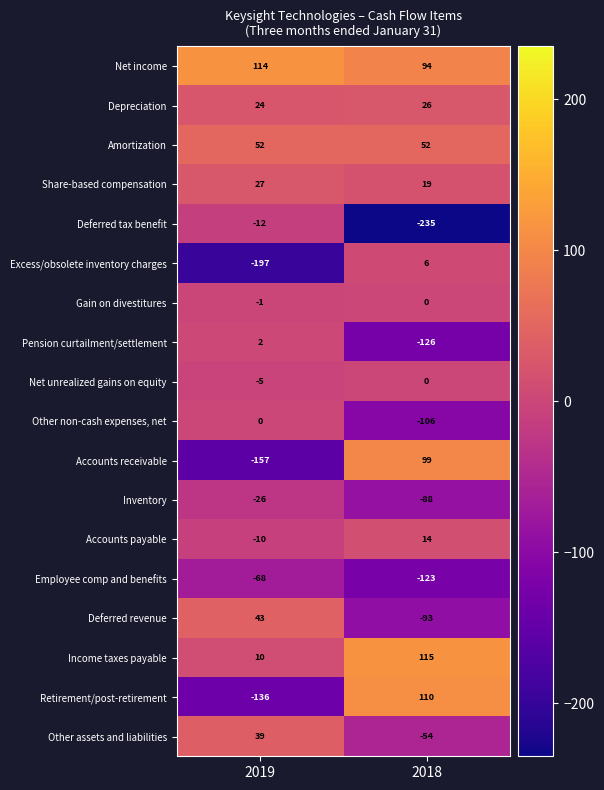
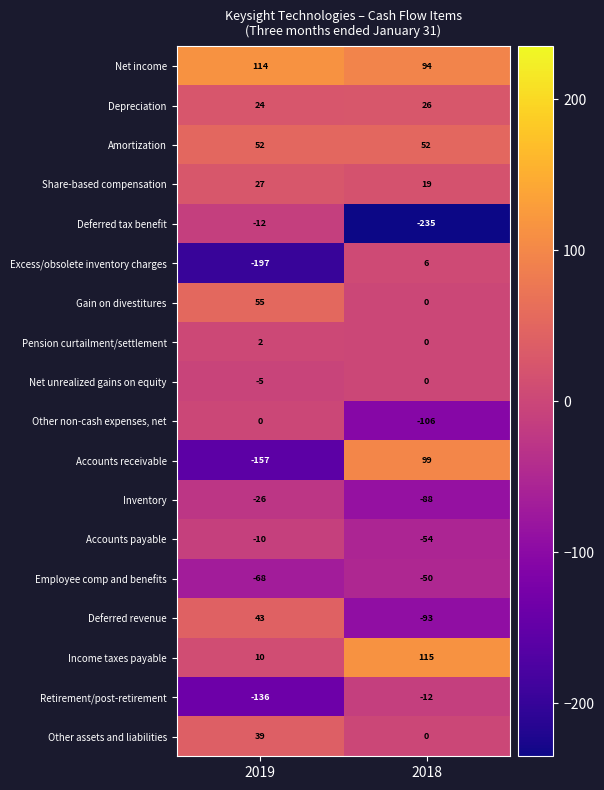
  {
    "Net income": {
      "2019": 114,
      "2018": 94
    },
    "Depreciation": {
      "2019": 24,
      "2018": 26
    },
    "Amortization": {
      "2019": 52,
      "2018": 52
    },
    "Share-based compensation": {
      "2019": 27,
      "2018": 19
    },
    "Deferred tax benefit": {
      "2019": -12,
      "2018": -235
    },
    "Excess/obsolete inventory charges": {
      "2019": -197,
      "2018": 6
    },
    "Gain on divestitures": {
-     "2019": -1,
+     "2019": 55,
      "2018": 0
    },
    "Pension curtailment/settlement": {
      "2019": 2,
-     "2018": -126
+     "2018": 0
    },
    "Net unrealized gains on equity": {
      "2019": -5,
      "2018": 0
    },
    "Other non-cash expenses, net": {
      "2019": 0,
      "2018": -106
    },
    "Accounts receivable": {
      "2019": -157,
      "2018": 99
    },
    "Inventory": {
      "2019": -26,
      "2018": -88
    },
    "Accounts payable": {
      "2019": -10,
-     "2018": 14
+     "2018": -54
    },
    "Employee comp and benefits": {
      "2019": -68,
-     "2018": -123
+     "2018": -50
    },
    "Deferred revenue": {
      "2019": 43,
      "2018": -93
    },
    "Income taxes payable": {
      "2019": 10,
      "2018": 115
    },
    "Retirement/post-retirement": {
      "2019": -136,
-     "2018": 110
+     "2018": -12
    },
    "Other assets and liabilities": {
      "2019": 39,
-     "2018": -54
+     "2018": 0
    }
  }
